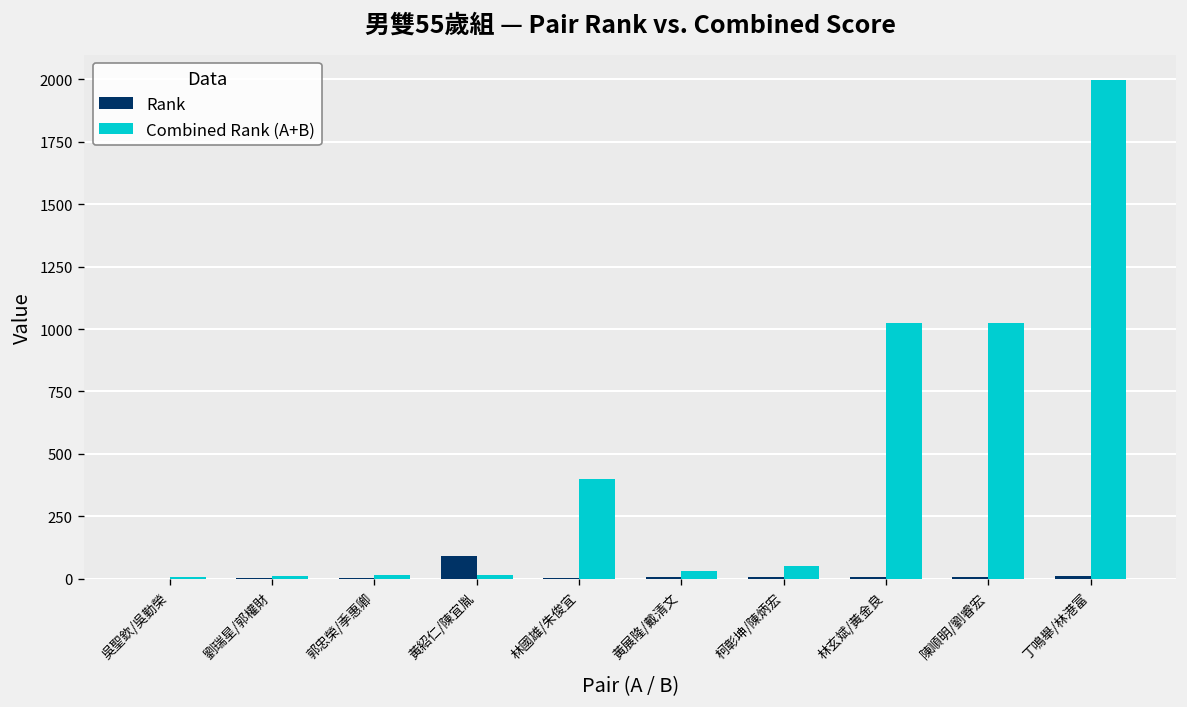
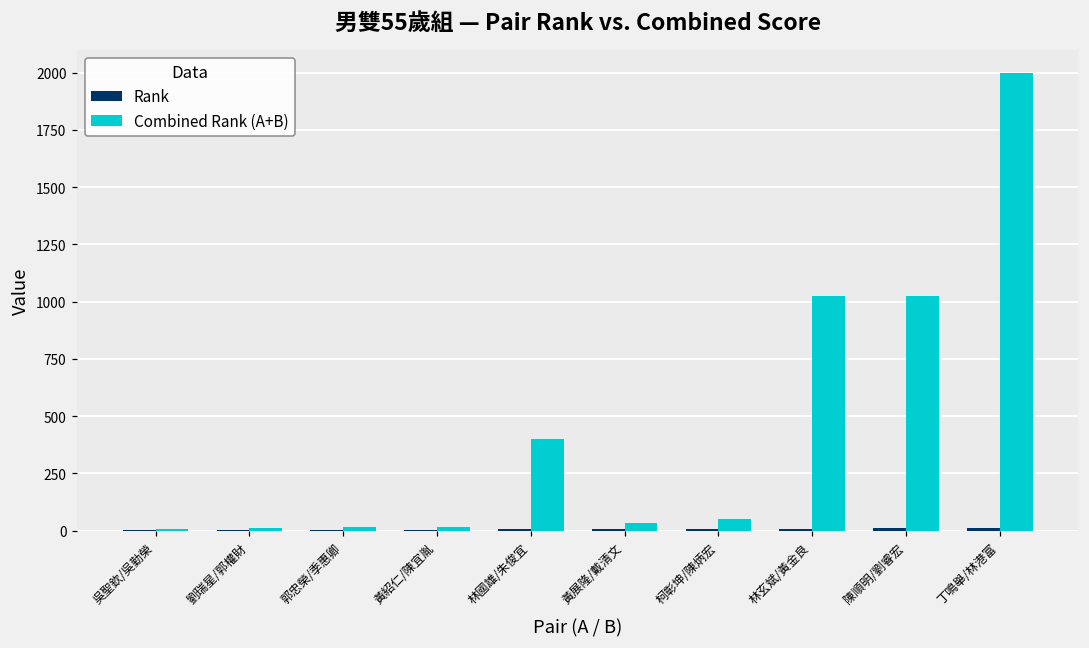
  {
    "Rank": {
-     "黃紹仁/陳宜胤": 90
+     "黃紹仁/陳宜胤": 0
    },
    "Combined Rank (A+B)": {
      "劉瑞星/郭權財": 10,
      "郭忠榮/季惠卿": 10,
      "黃紹仁/陳宜胤": 20,
      "林國雄/朱俊宜": 400,
      "黃展隆/戴清文": 30,
      "柯彰坤/陳炳宏": 50,
      "林玄斌/黃金良": 1020,
      "陳順明/劉睿宏": 1020,
      "丁鳴舉/林港富": 2000
    }
  }
